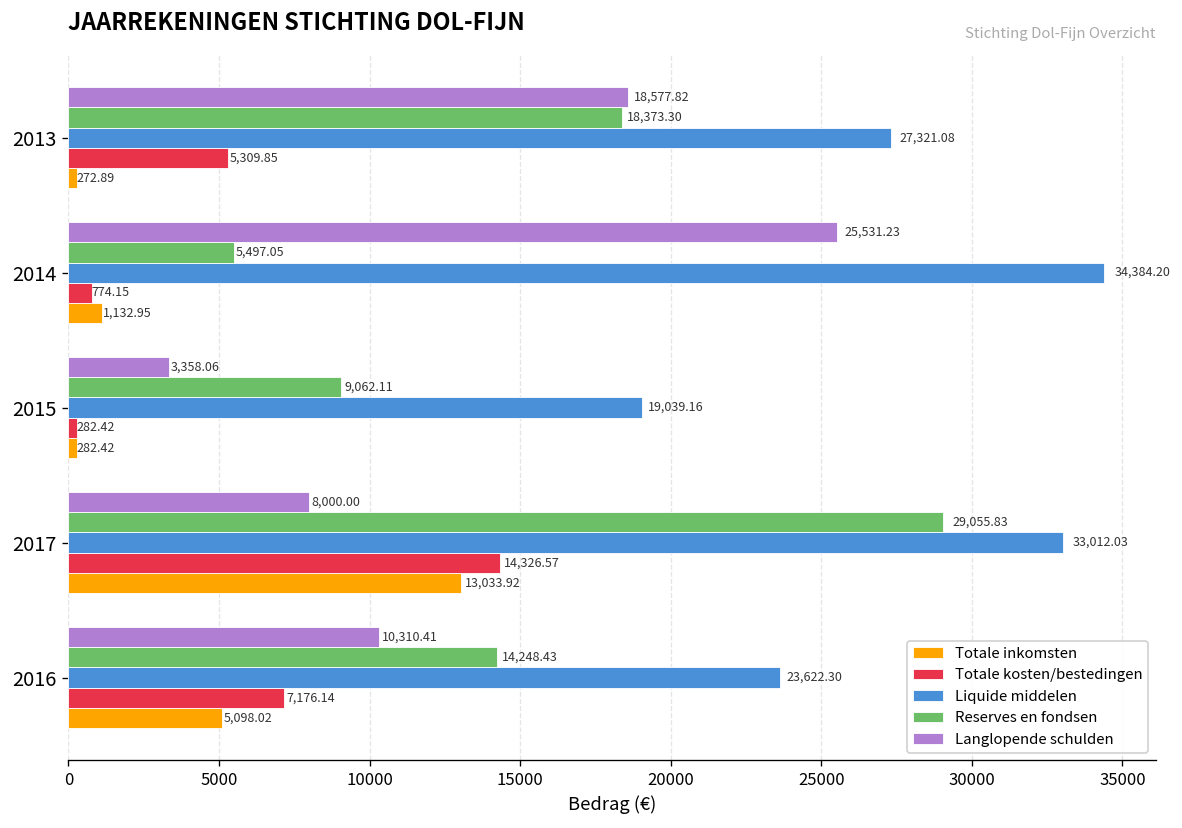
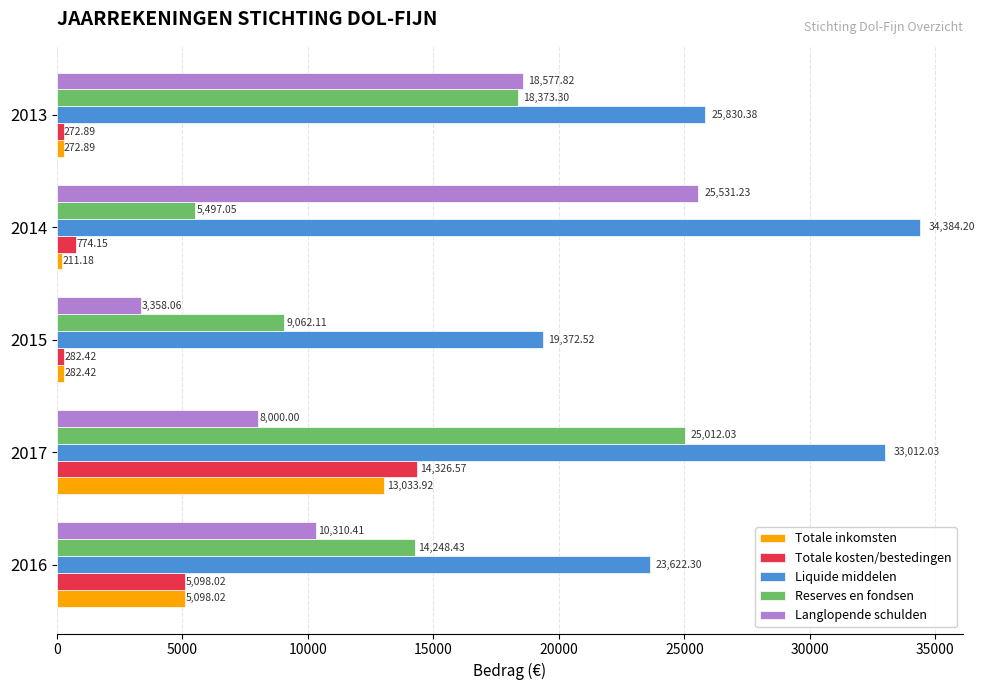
  {
    "Totale inkomsten": {
      "2013": "272.89",
-     "2014": "1,132.95",
+     "2014": "211.18",
      "2015": "282.42",
      "2017": "13,033.92",
      "2016": "5,098.02"
    },
    "Totale kosten/bestedingen": {
-     "2013": "5,309.85",
+     "2013": "272.89",
      "2014": "774.15",
      "2015": "282.42",
      "2017": "14,326.57",
-     "2016": "7,176.14"
+     "2016": "5,098.02"
    },
    "Liquide middelen": {
-     "2013": "27,321.08",
+     "2013": "25,830.38",
      "2014": "34,384.20",
-     "2015": "19,039.16",
+     "2015": "19,372.52",
      "2017": "33,012.03",
      "2016": "23,622.30"
    },
    "Reserves en fondsen": {
      "2013": "18,373.30",
      "2014": "5,497.05",
      "2015": "9,062.11",
-     "2017": "29,055.83",
+     "2017": "25,012.03",
      "2016": "14,248.43"
    },
    "Langlopende schulden": {
      "2013": "18,577.82",
      "2014": "25,531.23",
      "2015": "3,358.06",
      "2017": "8,000.00",
      "2016": "10,310.41"
    }
  }
